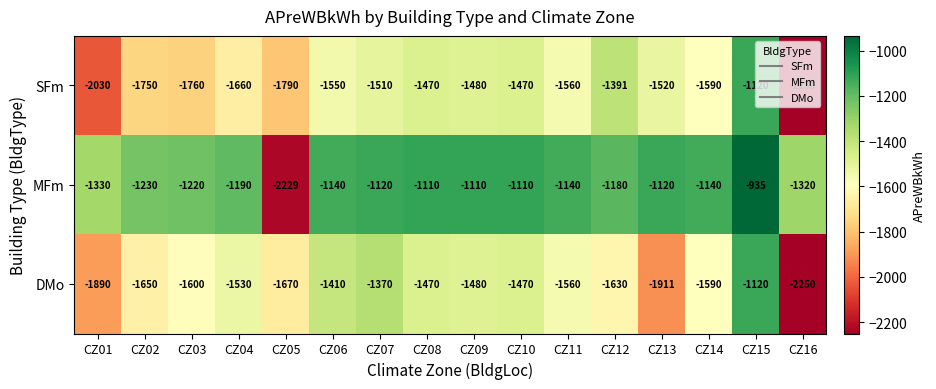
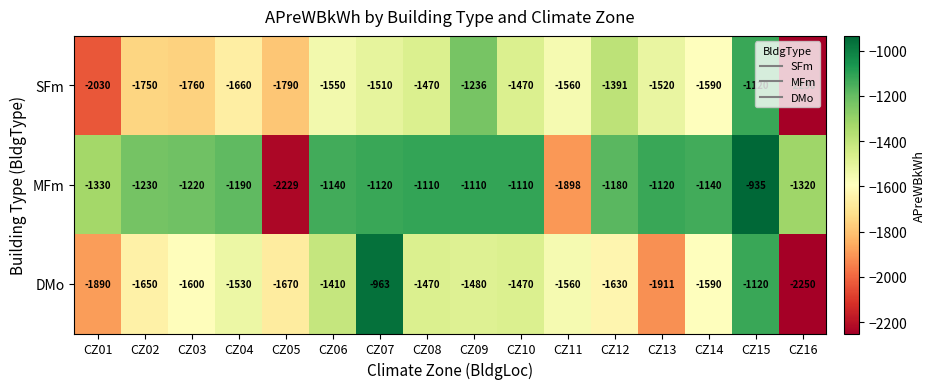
  {
    "SFm": {
      "CZ01": -2030,
      "CZ02": -1750,
      "CZ03": -1760,
      "CZ04": -1660,
      "CZ05": -1790,
      "CZ06": -1550,
      "CZ07": -1510,
      "CZ08": -1470,
-     "CZ09": -1480,
+     "CZ09": -1236,
      "CZ10": -1470,
      "CZ11": -1560,
      "CZ12": -1391,
      "CZ13": -1520,
      "CZ14": -1590
    },
    "MFm": {
      "CZ01": -1330,
      "CZ02": -1230,
      "CZ03": -1220,
      "CZ04": -1190,
      "CZ05": -2229,
      "CZ06": -1140,
      "CZ07": -1120,
      "CZ08": -1110,
      "CZ09": -1110,
      "CZ10": -1110,
-     "CZ11": -1140,
+     "CZ11": -1898,
      "CZ12": -1180,
      "CZ13": -1120,
      "CZ14": -1140,
      "CZ15": -935,
      "CZ16": -1320
    },
    "DMo": {
      "CZ01": -1890,
      "CZ02": -1650,
      "CZ03": -1600,
      "CZ04": -1530,
      "CZ05": -1670,
      "CZ06": -1410,
-     "CZ07": -1370,
+     "CZ07": -963,
      "CZ08": -1470,
      "CZ09": -1480,
      "CZ10": -1470,
      "CZ11": -1560,
      "CZ12": -1630,
      "CZ13": -1911,
      "CZ14": -1590,
      "CZ15": -1120,
      "CZ16": -2250
    }
  }
